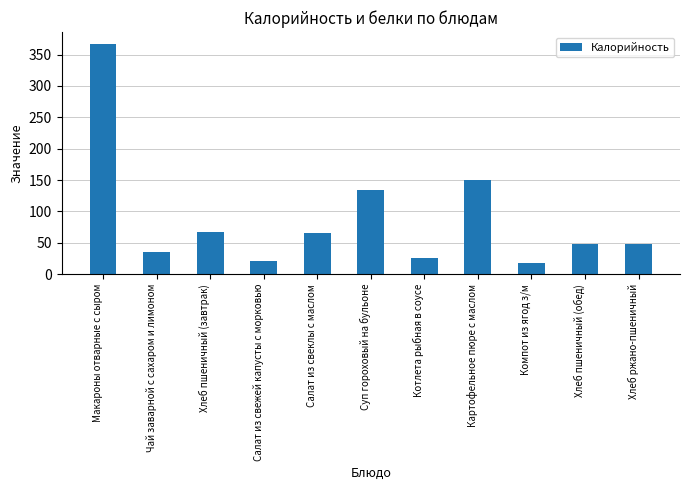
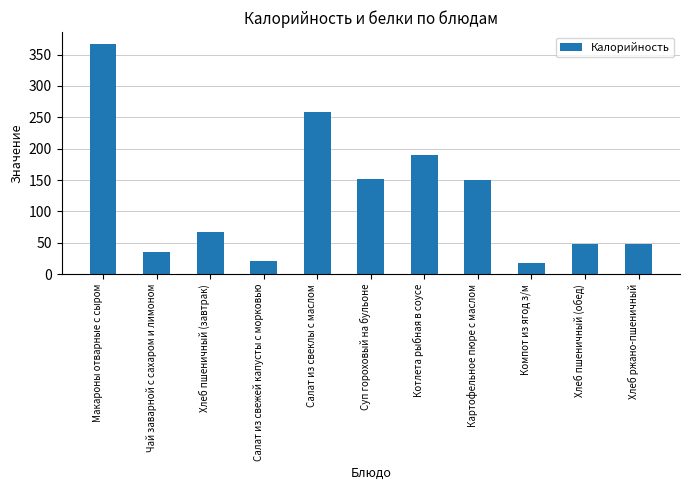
  {
    "Макароны отварные с сыром": 370,
    "Чай заварной с сахаром и лимоном": 40,
    "Хлеб пшеничный (завтрак)": 70,
    "Салат из свежей капусты с морковью": 20,
-   "Салат из свеклы с маслом": 70,
-   "Суп гороховый на бульоне": 130,
-   "Котлета рыбная в соусе": 30,
+   "Салат из свеклы с маслом": 260,
+   "Суп гороховый на бульоне": 150,
+   "Котлета рыбная в соусе": 190,
    "Картофельное пюре с маслом": 150,
    "Компот из ягод з/м": 20,
    "Хлеб пшеничный (обед)": 50,
    "Хлеб ржано-пшеничный": 50
  }
